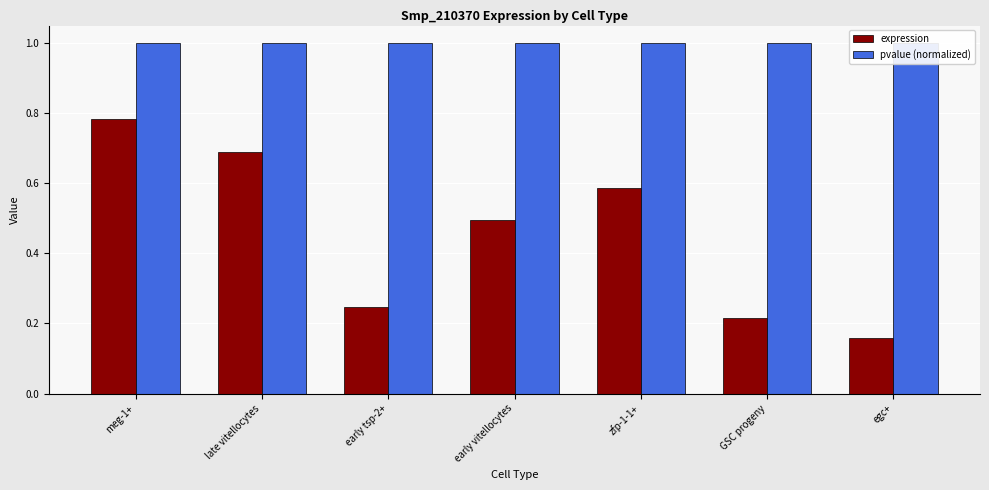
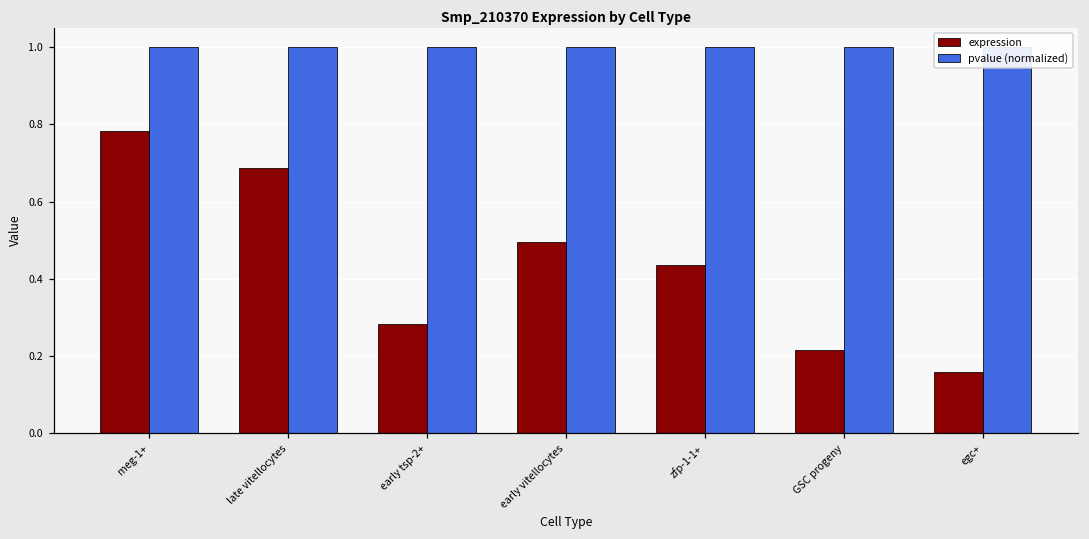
  {
    "expression": {
      "meg-1+": 0.78,
      "late vitellocytes": 0.69,
-     "early tsp-2+": 0.25,
+     "early tsp-2+": 0.28,
      "early vitellocytes": 0.50,
-     "zfp-1-1+": 0.59,
+     "zfp-1-1+": 0.44,
      "GSC progeny": 0.22,
      "egc+": 0.16
    },
    "pvalue (normalized)": {
      "meg-1+": 1.00,
      "late vitellocytes": 1.00,
      "early tsp-2+": 1.00,
      "early vitellocytes": 1.00,
      "zfp-1-1+": 1.00,
      "GSC progeny": 1.00
    }
  }
